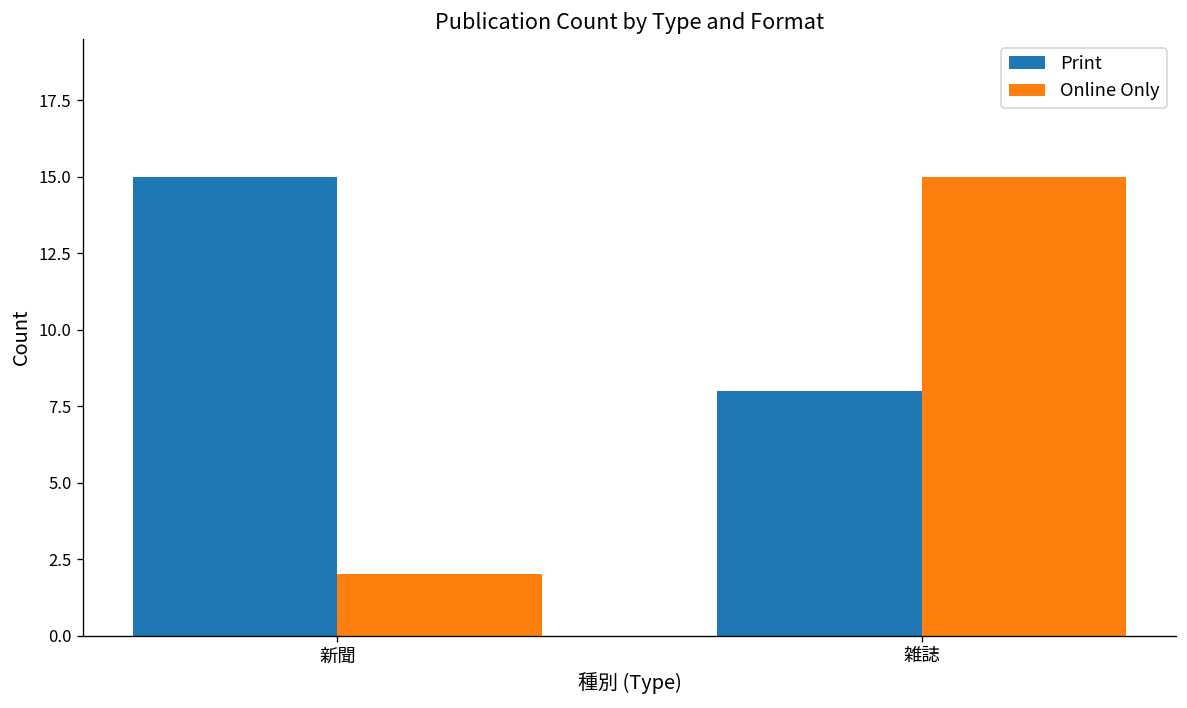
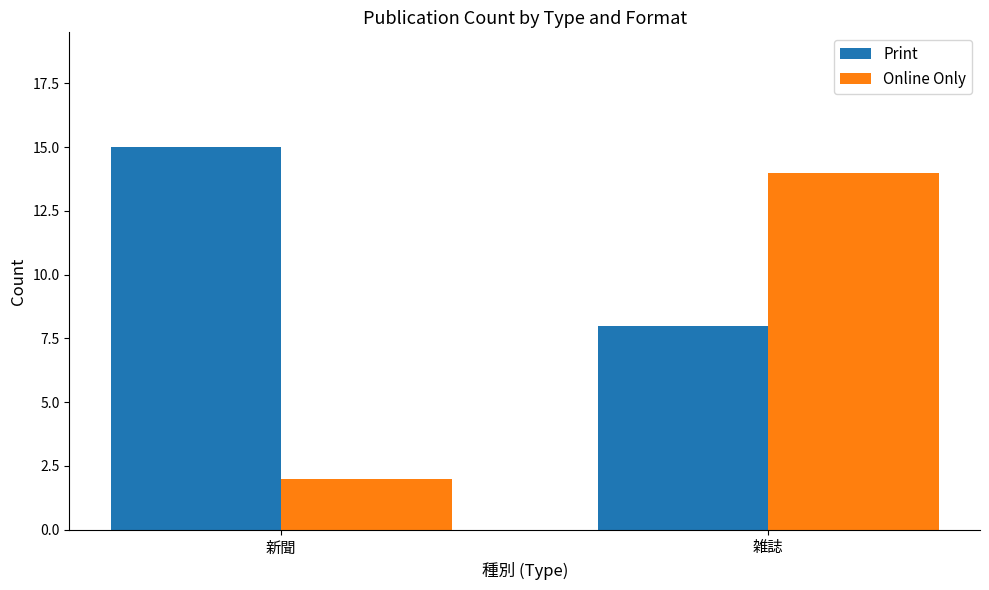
  {
    "Print": {
      "新聞": 15,
      "雑誌": 8
    },
    "Online Only": {
      "新聞": 2,
-     "雑誌": 15
+     "雑誌": 14
    }
  }
